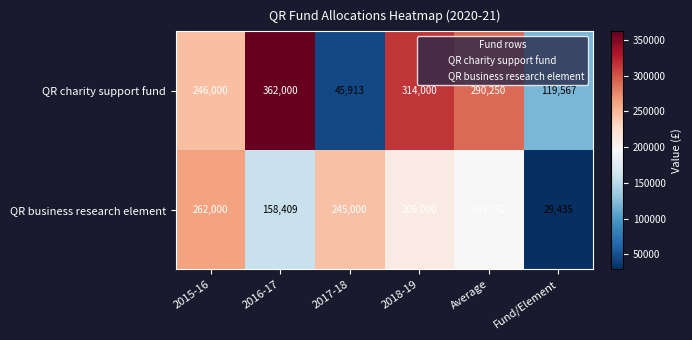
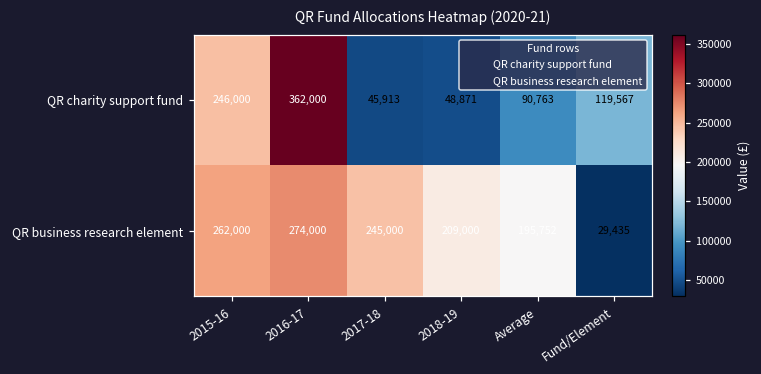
  {
    "QR charity support fund": {
      "2015-16": "246,000",
      "2016-17": "362,000",
      "2017-18": "45,913",
-     "2018-19": "314,000",
-     "Average": "290,250",
+     "2018-19": "48,871",
+     "Average": "90,763",
      "Fund/Element": "119,567"
    },
    "QR business research element": {
      "2015-16": "262,000",
-     "2016-17": "158,409",
+     "2016-17": "274,000",
      "2017-18": "245,000",
      "Fund/Element": "29,435"
    }
  }
